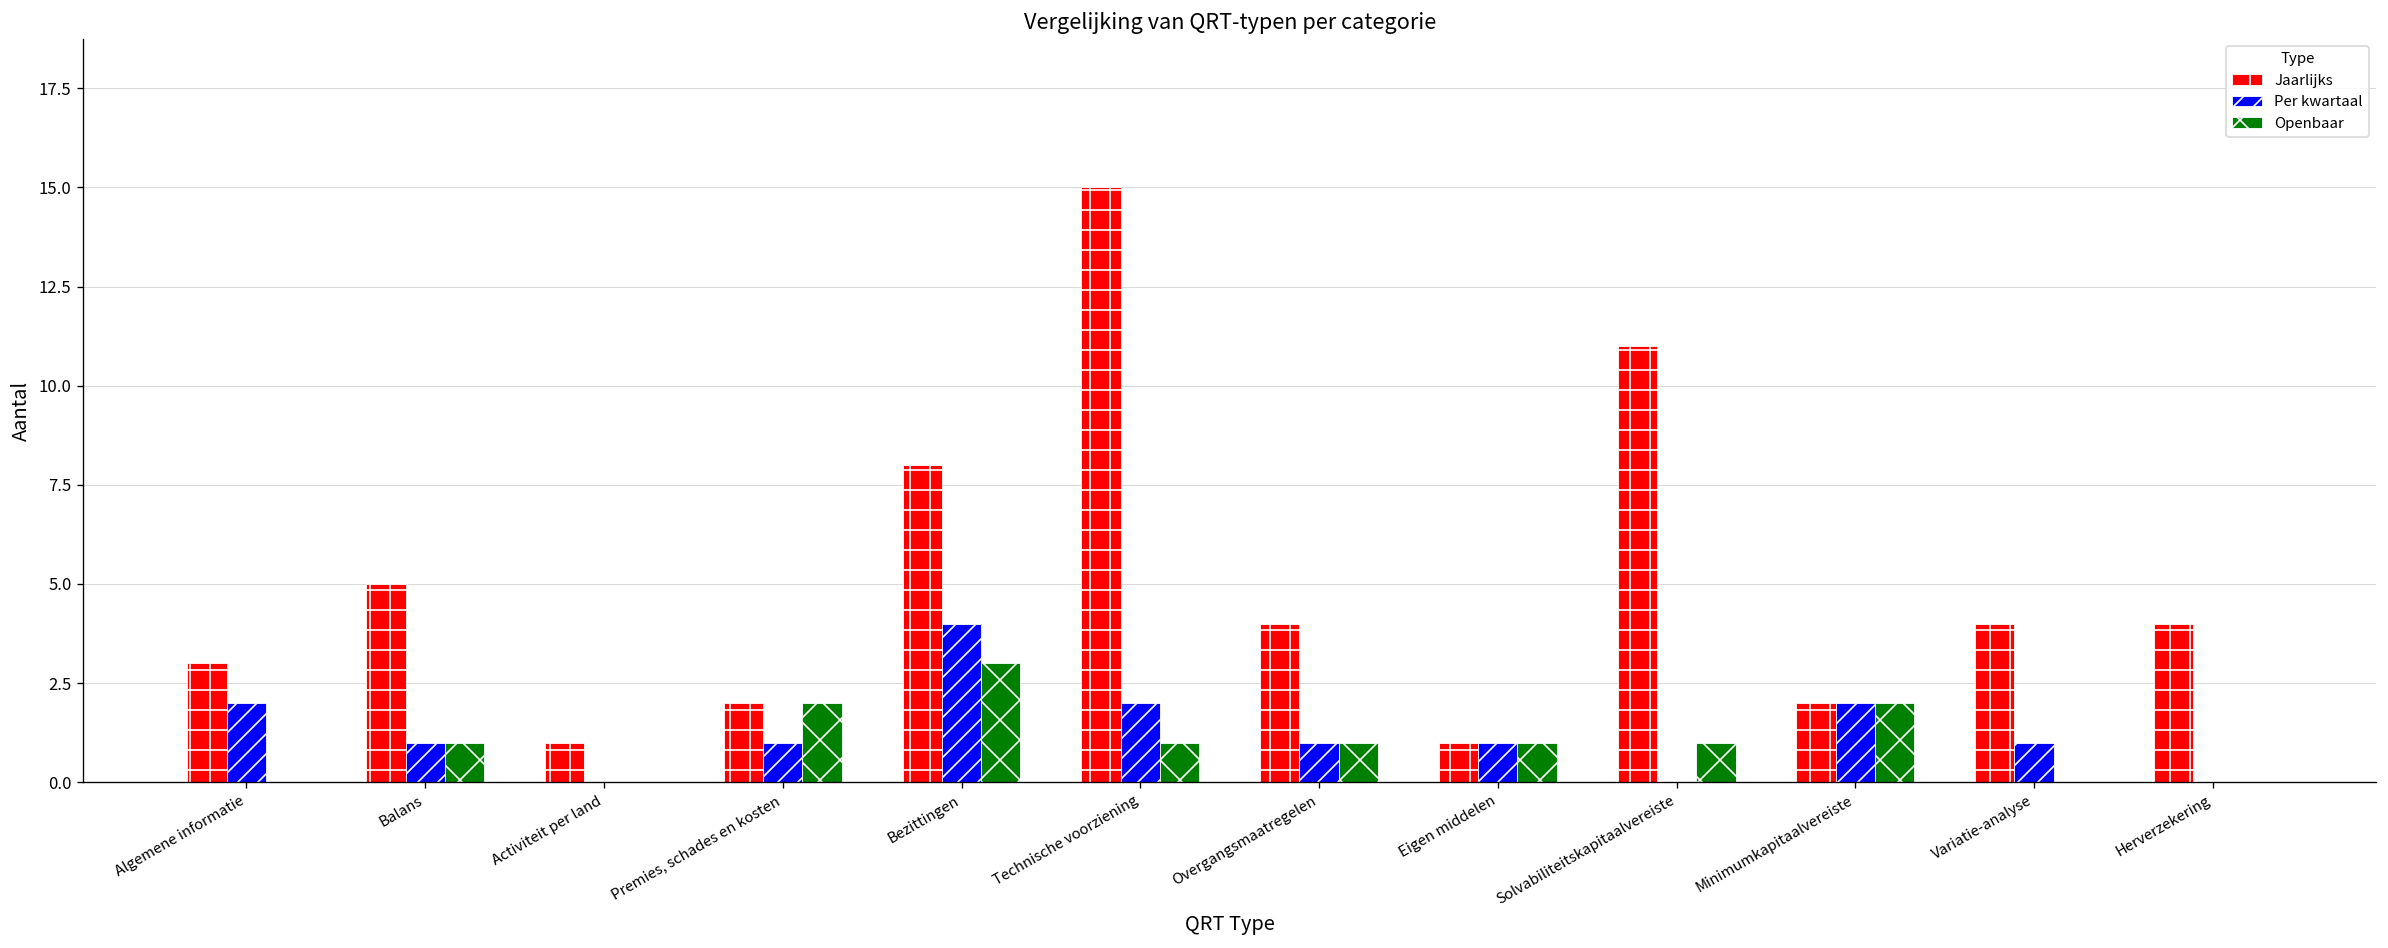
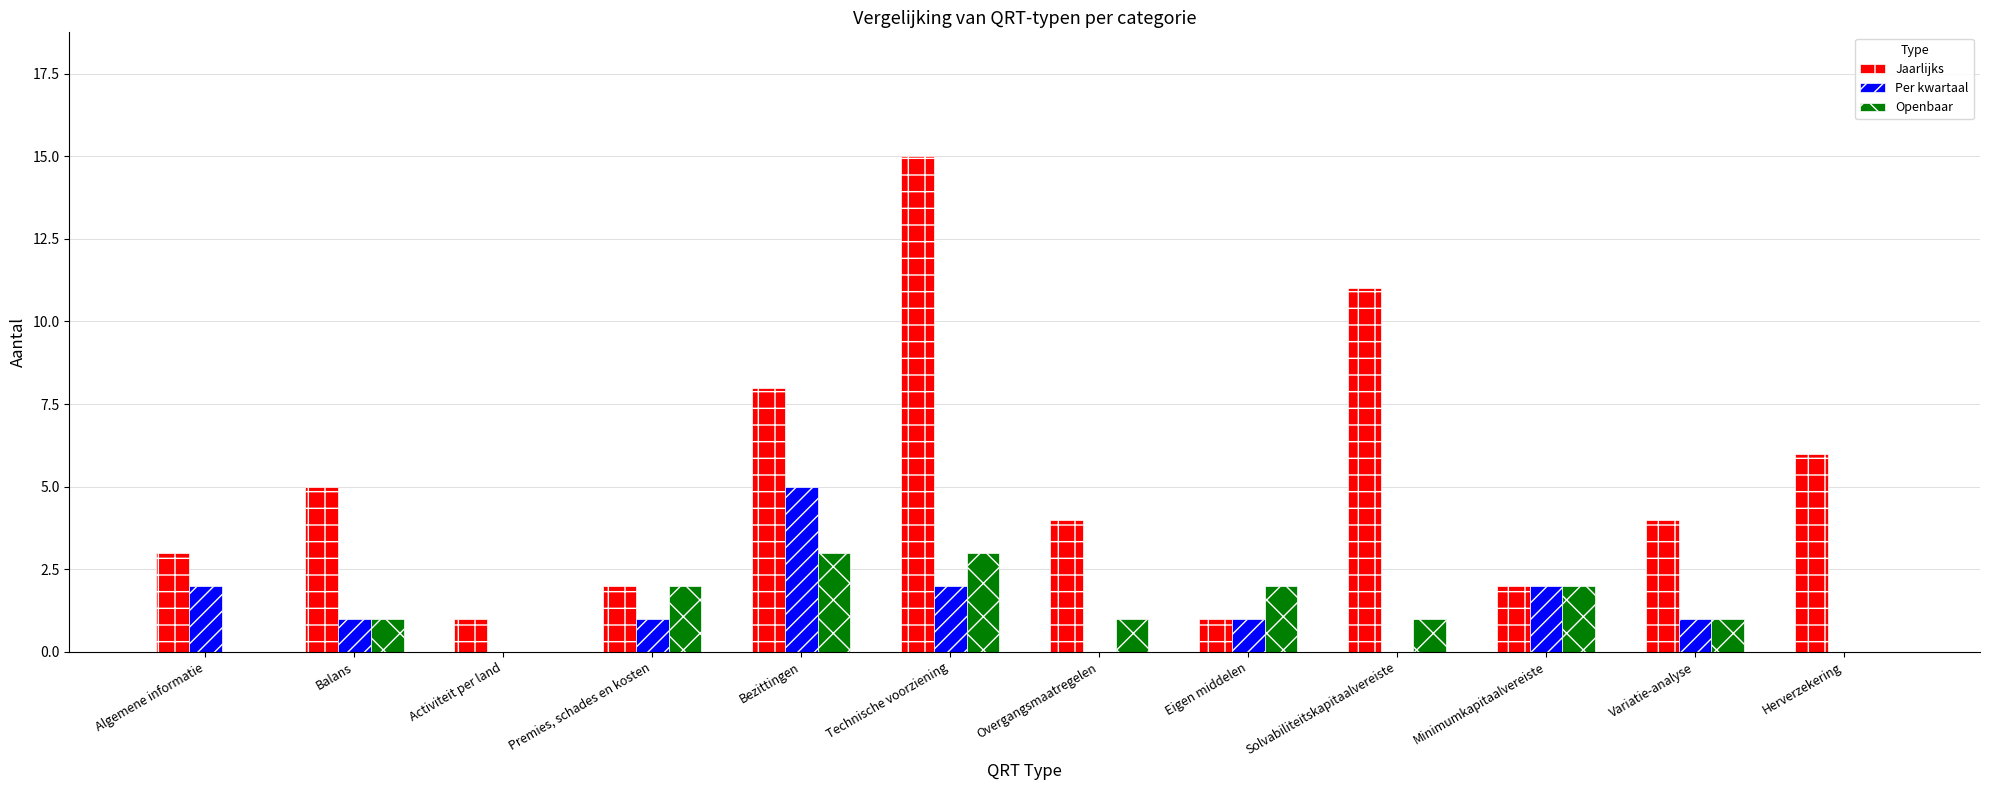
  {
    "Jaarlijks": {
      "Algemene informatie": 3,
      "Balans": 5,
      "Activiteit per land": 1,
      "Premies, schades en kosten": 2,
      "Bezittingen": 8,
      "Technische voorziening": 15,
      "Overgangsmaatregelen": 4,
      "Eigen middelen": 1,
      "Solvabiliteitskapitaalvereiste": 11,
      "Minimumkapitaalvereiste": 2,
      "Variatie-analyse": 4,
-     "Herverzekering": 4
+     "Herverzekering": 6
    },
    "Per kwartaal": {
      "Algemene informatie": 2,
      "Balans": 1,
      "Activiteit per land": 0,
      "Premies, schades en kosten": 1,
-     "Bezittingen": 4,
+     "Bezittingen": 5,
      "Technische voorziening": 2,
-     "Overgangsmaatregelen": 1,
+     "Overgangsmaatregelen": 0,
      "Eigen middelen": 1,
      "Solvabiliteitskapitaalvereiste": 0,
      "Minimumkapitaalvereiste": 2,
      "Variatie-analyse": 1,
      "Herverzekering": 0
    },
    "Openbaar": {
      "Algemene informatie": 0,
      "Balans": 1,
      "Activiteit per land": 0,
      "Premies, schades en kosten": 2,
      "Bezittingen": 3,
-     "Technische voorziening": 1,
+     "Technische voorziening": 3,
      "Overgangsmaatregelen": 1,
-     "Eigen middelen": 1,
+     "Eigen middelen": 2,
      "Solvabiliteitskapitaalvereiste": 1,
      "Minimumkapitaalvereiste": 2,
-     "Variatie-analyse": 0,
+     "Variatie-analyse": 1,
      "Herverzekering": 0
    }
  }
